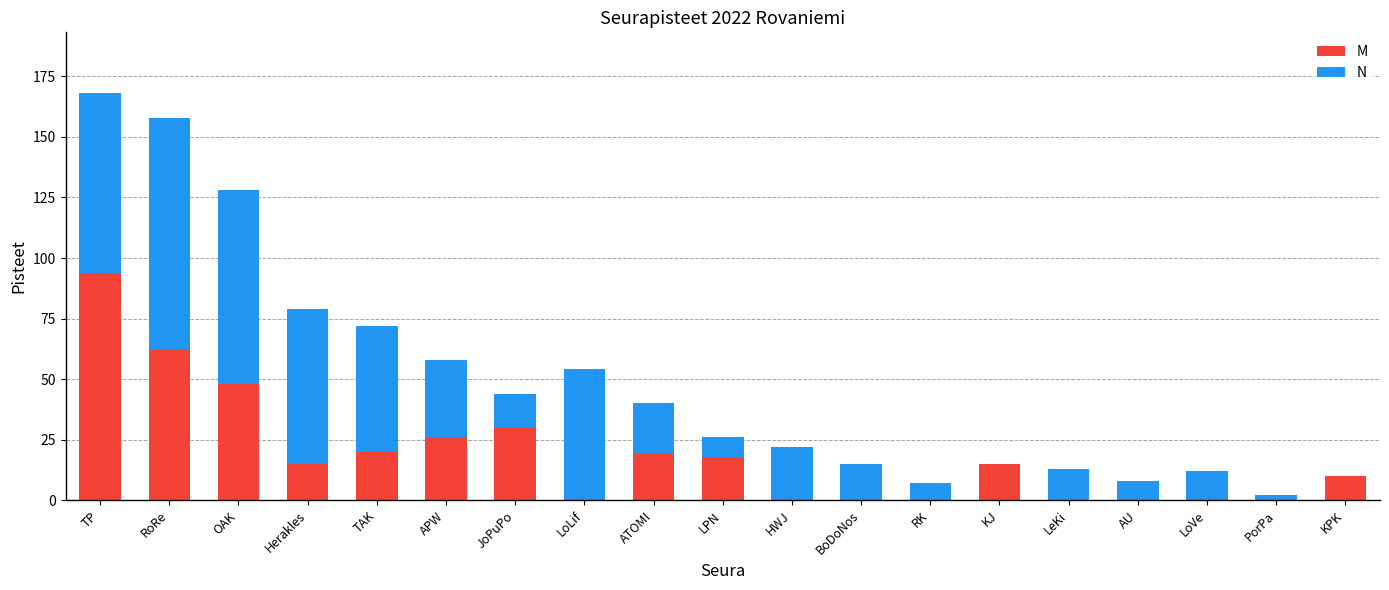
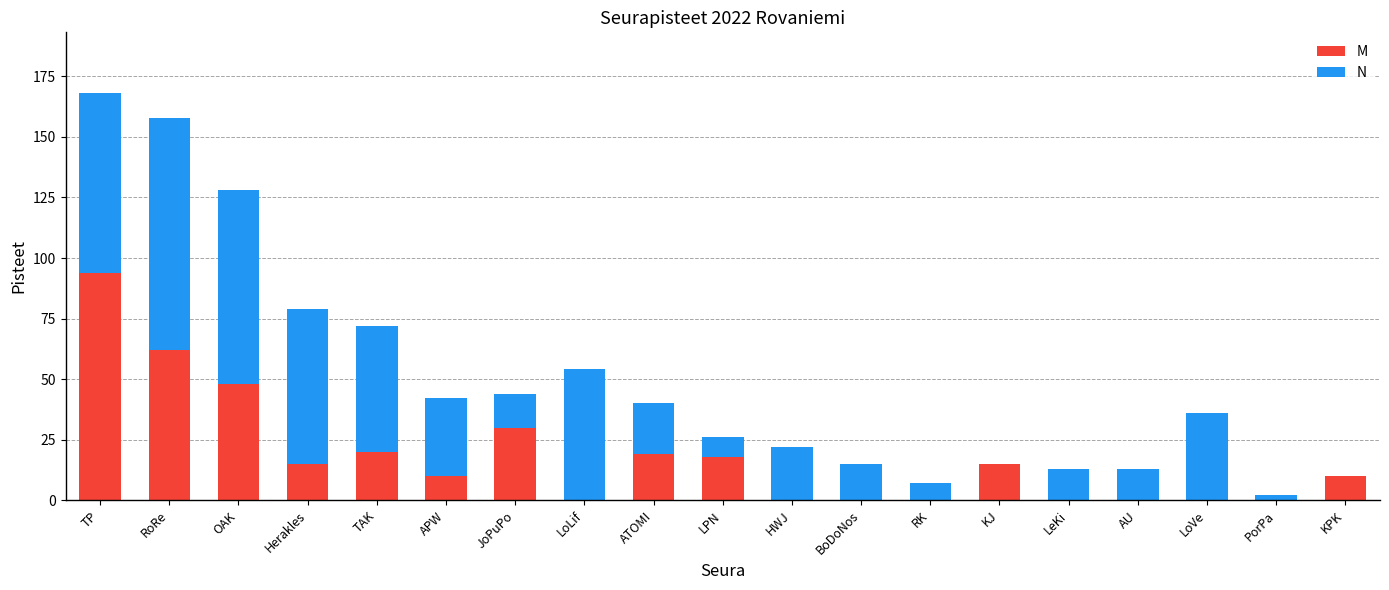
  {
    "M": {
      "TP": 94,
      "RoRe": 62,
      "OAK": 48,
      "Herakles": 15,
      "TAK": 20,
-     "APW": 26,
+     "APW": 10,
      "JoPuPo": 30,
      "LoLif": 0,
      "ATOMI": 19,
      "LPN": 18,
      "HWJ": 0,
      "BoDoNos": 0,
      "RK": 0,
      "KJ": 15,
      "LeKi": 0,
      "AU": 0,
      "LoVe": 0,
      "PorPa": 0,
      "KPK": 10
    },
    "N": {
      "TP": 74,
      "RoRe": 96,
      "OAK": 80,
      "Herakles": 64,
      "TAK": 52,
      "APW": 32,
      "JoPuPo": 14,
      "LoLif": 54,
      "ATOMI": 21,
      "LPN": 8,
      "HWJ": 22,
      "BoDoNos": 15,
      "RK": 7,
      "KJ": 0,
      "LeKi": 13,
-     "AU": 8,
-     "LoVe": 12,
+     "AU": 13,
+     "LoVe": 36,
      "PorPa": 2,
      "KPK": 0
    }
  }
